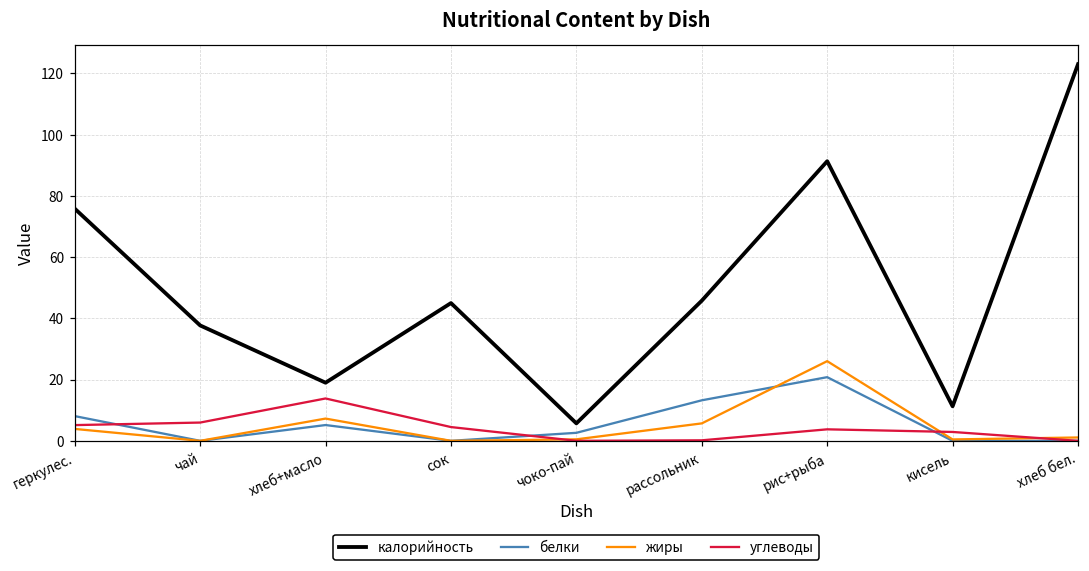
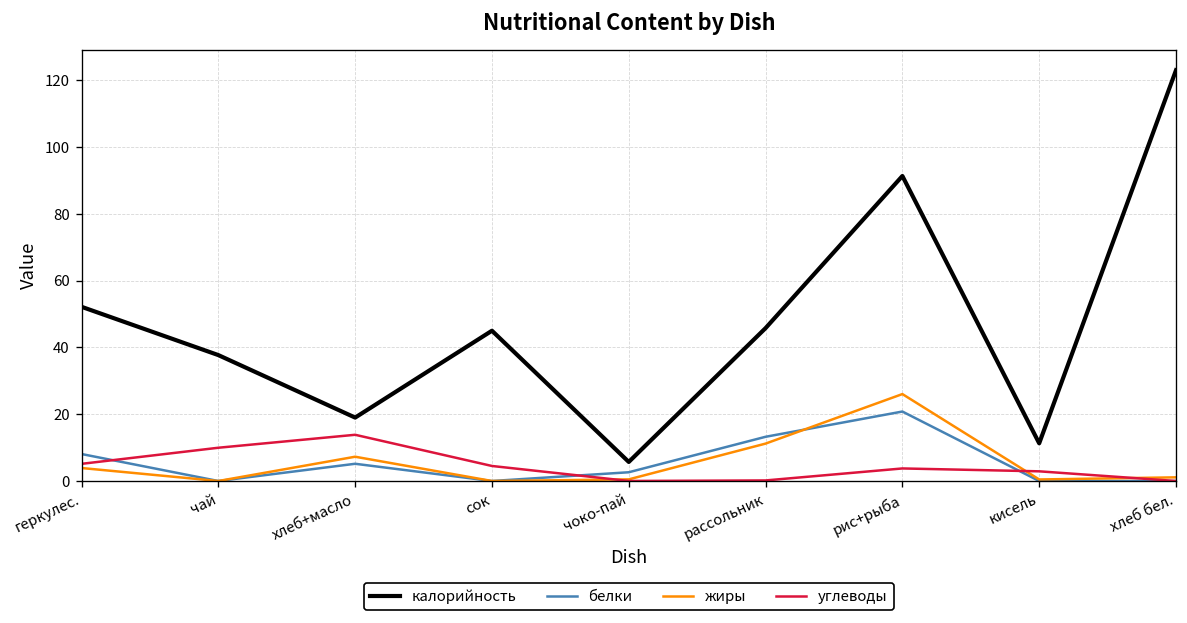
  {
    "калорийность": {
-     "геркулес.": 76,
+     "геркулес.": 52,
      "чай": 38,
      "хлеб+масло": 19,
      "сок": 45,
      "чоко-пай": 6,
      "рассольник": 46,
      "рис+рыба": 91,
      "кисель": 11,
      "хлеб бел.": 123
    },
    "белки": {
      "геркулес.": 8,
      "хлеб+масло": 5,
      "чоко-пай": 3,
      "рассольник": 13,
      "рис+рыба": 21
    },
    "жиры": {
      "геркулес.": 4,
      "хлеб+масло": 7,
-     "рассольник": 6,
+     "рассольник": 11,
      "рис+рыба": 26,
      "хлеб бел.": 1
    },
    "углеводы": {
      "геркулес.": 5,
-     "чай": 6,
+     "чай": 10,
      "хлеб+масло": 14,
      "сок": 5,
      "рассольник": 0,
      "рис+рыба": 4,
      "кисель": 3
    }
  }
